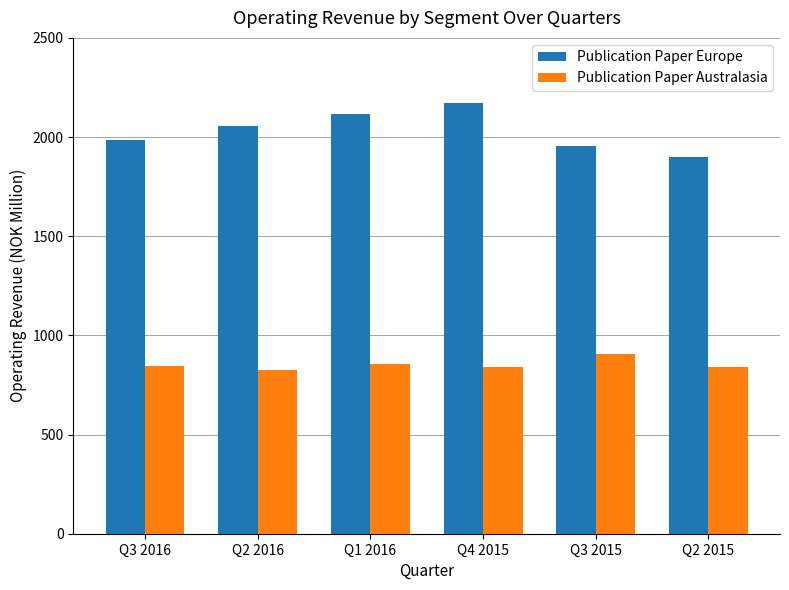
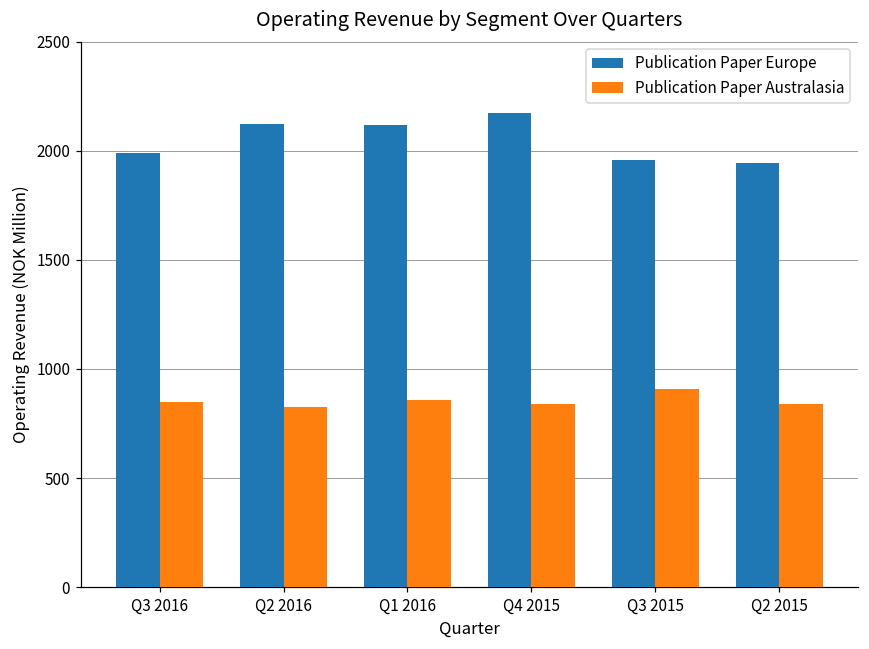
  {
    "Publication Paper Europe": {
      "Q3 2016": 1990,
-     "Q2 2016": 2060,
+     "Q2 2016": 2120,
      "Q1 2016": 2120,
      "Q4 2015": 2170,
      "Q3 2015": 1960,
-     "Q2 2015": 1900
+     "Q2 2015": 1950
    },
    "Publication Paper Australasia": {
      "Q3 2016": 850,
      "Q2 2016": 820,
      "Q1 2016": 860,
      "Q4 2015": 840,
      "Q3 2015": 910,
      "Q2 2015": 840
    }
  }
